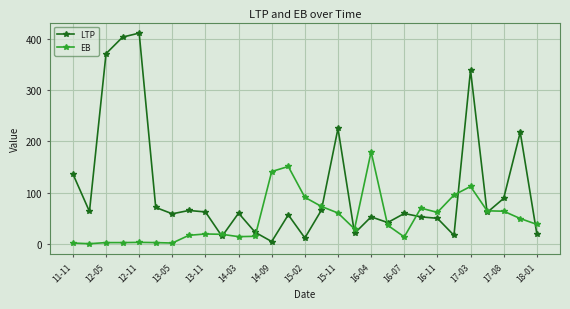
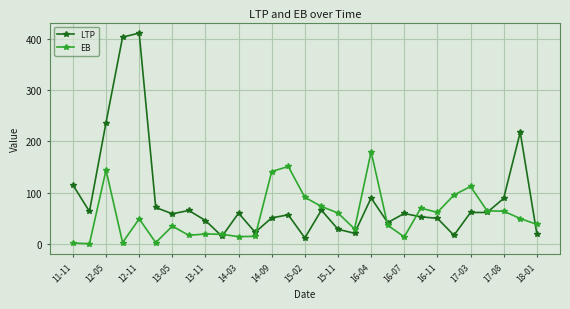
  {
    "LTP": {
-     "11-11": 140,
-     "12-05": 370,
+     "11-11": 110,
+     "12-05": 240,
      "12-11": 410,
      "13-05": 60,
-     "13-11": 60,
+     "13-11": 50,
      "14-03": 60,
-     "14-09": 0,
+     "14-09": 50,
      "15-02": 10,
-     "15-11": 230,
-     "16-04": 50,
+     "15-11": 30,
+     "16-04": 90,
      "16-07": 60,
      "16-11": 50,
-     "17-03": 340,
+     "17-03": 60,
      "17-08": 90,
      "18-01": 20
    },
    "EB": {
      "11-11": 0,
-     "12-05": 0,
-     "12-11": 0,
-     "13-05": 0,
+     "12-05": 140,
+     "12-11": 50,
+     "13-05": 30,
      "13-11": 20,
      "14-03": 10,
      "14-09": 140,
      "15-02": 90,
      "15-11": 60,
      "16-04": 180,
      "16-07": 10,
      "16-11": 60,
      "17-03": 110,
      "17-08": 60,
      "18-01": 40
    }
  }
